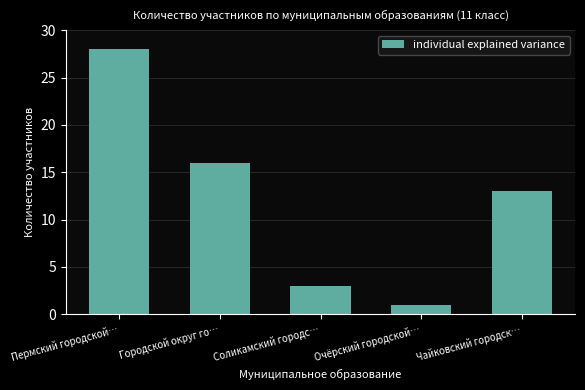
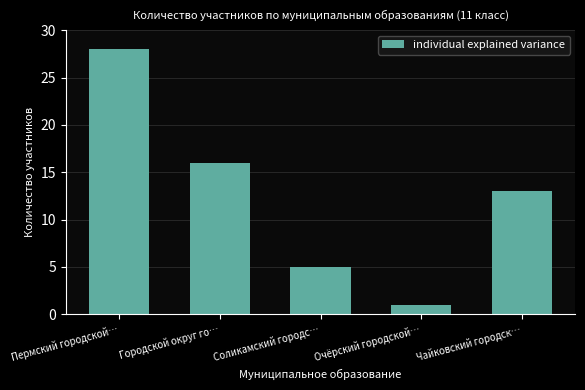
  {
    "Пермский городской…": 28,
    "Городской округ го…": 16,
-   "Соликамский городс…": 3,
+   "Соликамский городс…": 5,
    "Очёрский городской…": 1,
    "Чайковский городск…": 13
  }
